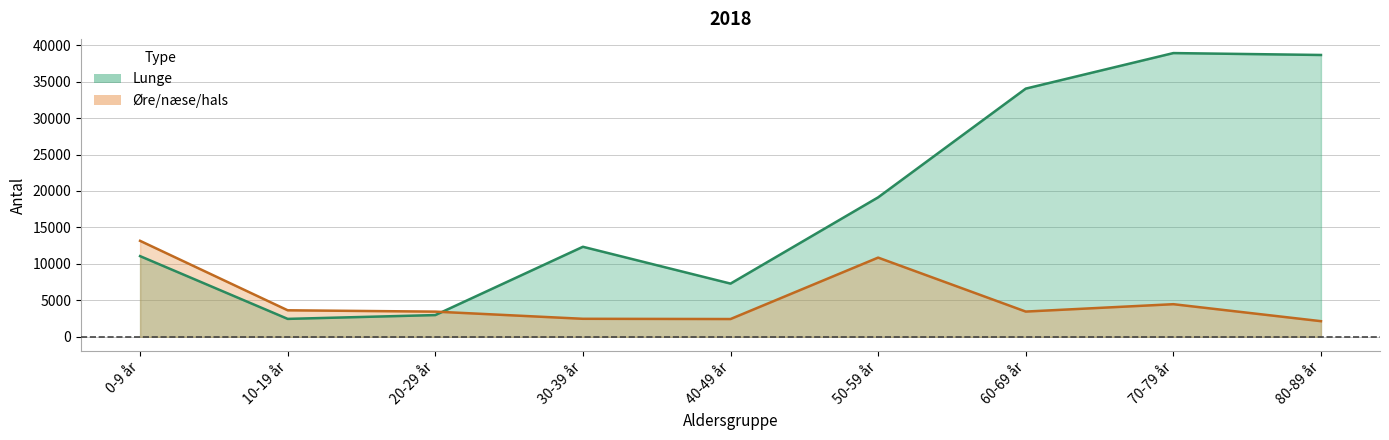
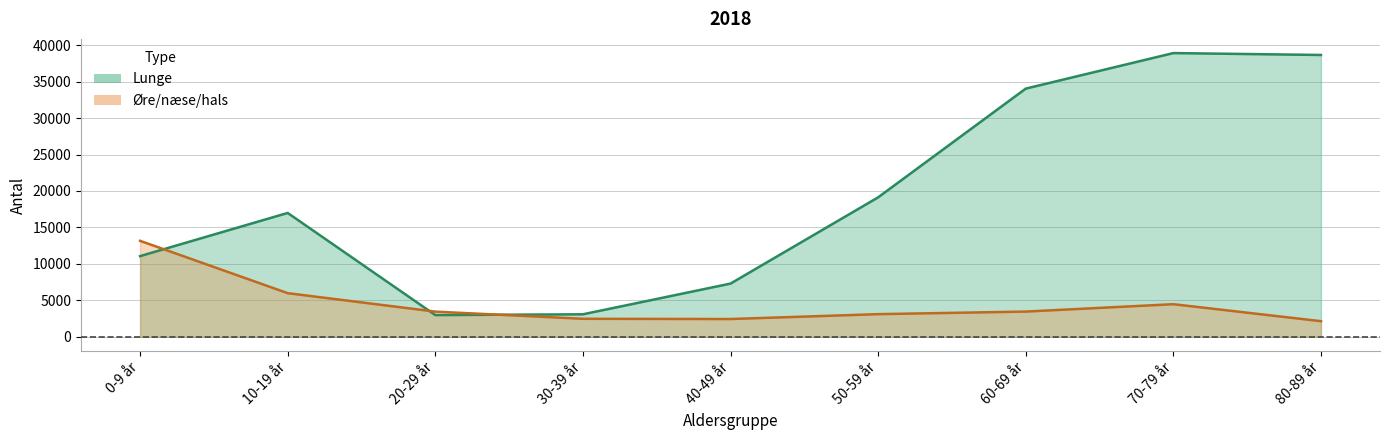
  {
    "Lunge": {
      "0-9 år": 11000,
-     "10-19 år": 2000,
+     "10-19 år": 17000,
      "20-29 år": 3000,
-     "30-39 år": 12000,
+     "30-39 år": 3000,
      "40-49 år": 7000,
      "50-59 år": 19000,
      "60-69 år": 34000,
      "70-79 år": 39000,
      "80-89 år": 39000
    },
    "Øre/næse/hals": {
      "0-9 år": 13000,
-     "10-19 år": 4000,
+     "10-19 år": 6000,
      "20-29 år": 3000,
      "30-39 år": 2000,
      "40-49 år": 2000,
-     "50-59 år": 11000,
+     "50-59 år": 3000,
      "60-69 år": 3000,
      "70-79 år": 4000,
      "80-89 år": 2000
    }
  }
